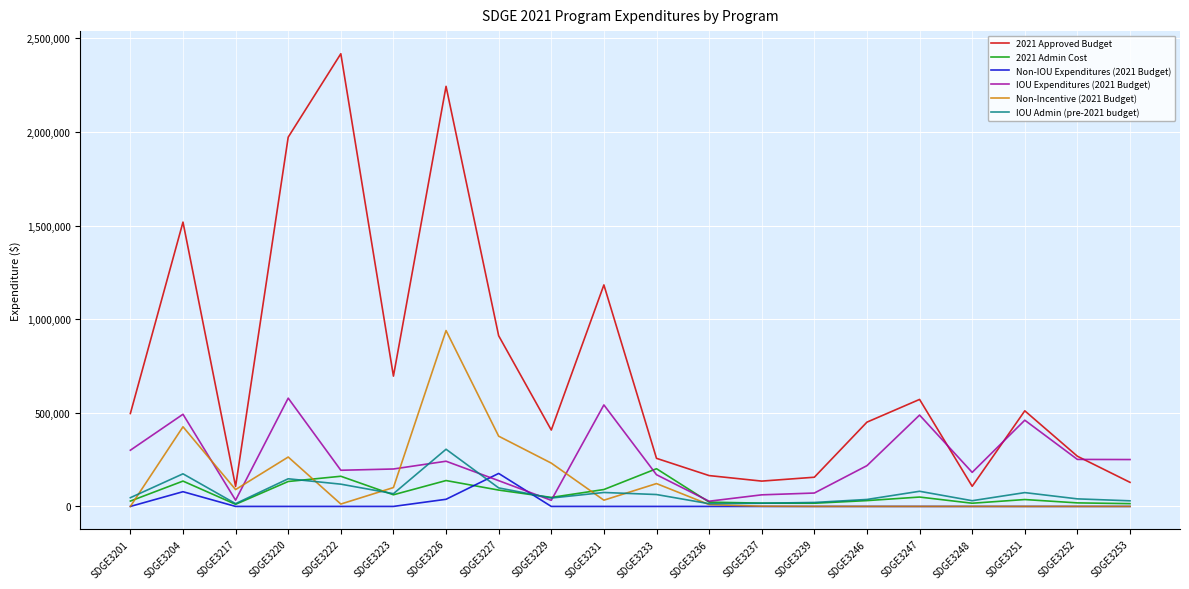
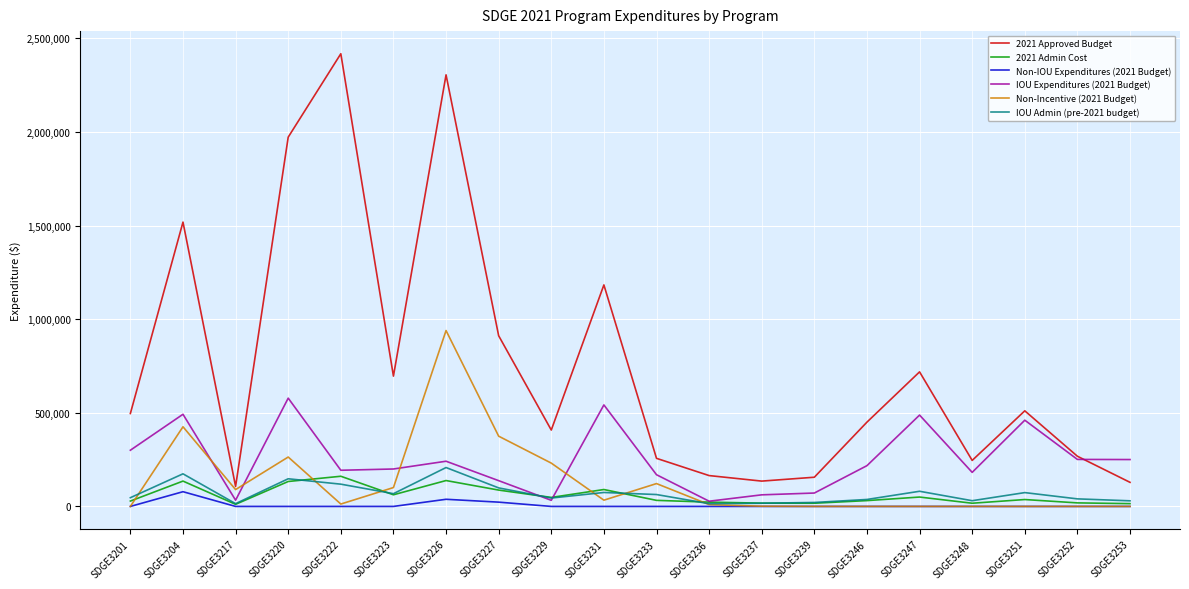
  {
    "2021 Approved Budget": {
      "SDGE3201": "500,000",
      "SDGE3204": "1,520,000",
      "SDGE3217": "110,000",
      "SDGE3220": "1,970,000",
      "SDGE3222": "2,420,000",
      "SDGE3223": "700,000",
-     "SDGE3226": "2,240,000",
+     "SDGE3226": "2,300,000",
      "SDGE3227": "910,000",
      "SDGE3229": "410,000",
      "SDGE3231": "1,180,000",
      "SDGE3233": "260,000",
      "SDGE3236": "160,000",
      "SDGE3237": "140,000",
      "SDGE3239": "160,000",
      "SDGE3246": "450,000",
-     "SDGE3247": "570,000",
-     "SDGE3248": "110,000",
+     "SDGE3247": "720,000",
+     "SDGE3248": "250,000",
      "SDGE3251": "510,000",
      "SDGE3252": "270,000",
      "SDGE3253": "130,000"
    },
    "2021 Admin Cost": {
      "SDGE3201": "30,000",
      "SDGE3204": "140,000",
      "SDGE3220": "130,000",
      "SDGE3222": "160,000",
      "SDGE3226": "140,000",
      "SDGE3231": "90,000",
-     "SDGE3233": "200,000",
+     "SDGE3233": "30,000",
      "SDGE3247": "50,000",
      "SDGE3251": "40,000",
      "SDGE3252": "20,000",
      "SDGE3253": "10,000"
    },
    "Non-IOU Expenditures (2021 Budget)": {
      "SDGE3204": "80,000",
      "SDGE3220": "0",
      "SDGE3223": "0",
      "SDGE3226": "40,000",
-     "SDGE3227": "180,000",
+     "SDGE3227": "20,000",
      "SDGE3229": "0",
      "SDGE3231": "0",
      "SDGE3233": "0"
    },
    "IOU Expenditures (2021 Budget)": {
      "SDGE3201": "300,000",
      "SDGE3204": "490,000",
      "SDGE3217": "30,000",
      "SDGE3220": "580,000",
      "SDGE3222": "190,000",
      "SDGE3223": "200,000",
      "SDGE3226": "240,000",
      "SDGE3227": "140,000",
      "SDGE3231": "540,000",
      "SDGE3233": "170,000",
      "SDGE3237": "60,000",
      "SDGE3239": "70,000",
      "SDGE3246": "220,000",
      "SDGE3247": "490,000",
      "SDGE3248": "180,000",
      "SDGE3251": "460,000",
      "SDGE3252": "250,000",
      "SDGE3253": "250,000"
    },
    "Non-Incentive (2021 Budget)": {
      "SDGE3204": "430,000",
      "SDGE3217": "90,000",
      "SDGE3220": "260,000",
      "SDGE3223": "100,000",
      "SDGE3226": "940,000",
      "SDGE3227": "380,000",
      "SDGE3229": "230,000",
      "SDGE3231": "30,000",
      "SDGE3233": "120,000"
    },
    "IOU Admin (pre-2021 budget)": {
      "SDGE3201": "50,000",
      "SDGE3204": "170,000",
      "SDGE3220": "150,000",
      "SDGE3222": "120,000",
-     "SDGE3226": "310,000",
+     "SDGE3226": "210,000",
      "SDGE3231": "70,000",
      "SDGE3233": "60,000",
      "SDGE3247": "80,000",
      "SDGE3251": "70,000",
      "SDGE3252": "40,000",
      "SDGE3253": "30,000"
    }
  }
